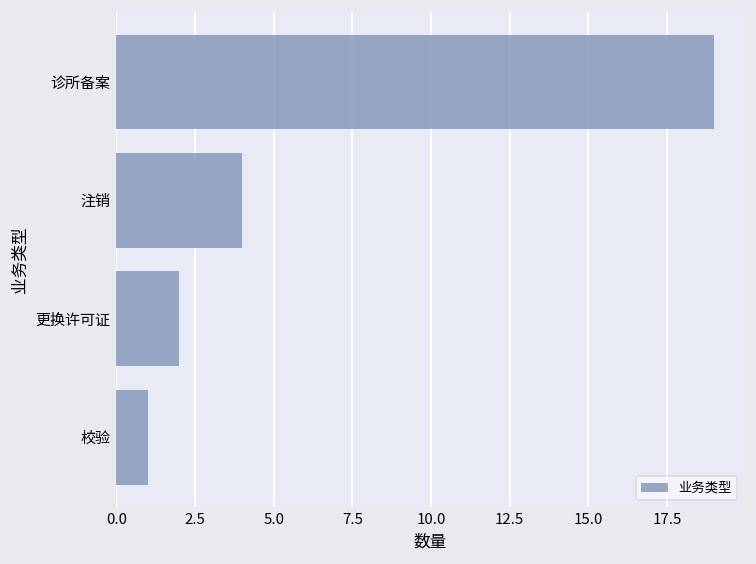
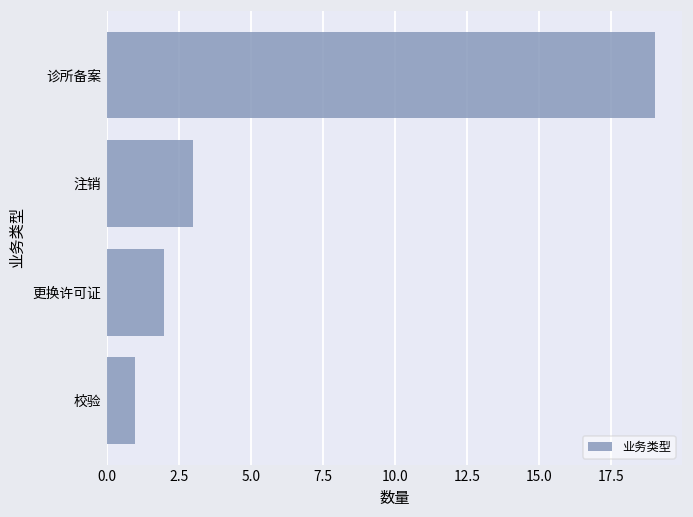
  {
    "诊所备案": 19,
-   "注销": 4,
+   "注销": 3,
    "更换许可证": 2,
    "校验": 1
  }
